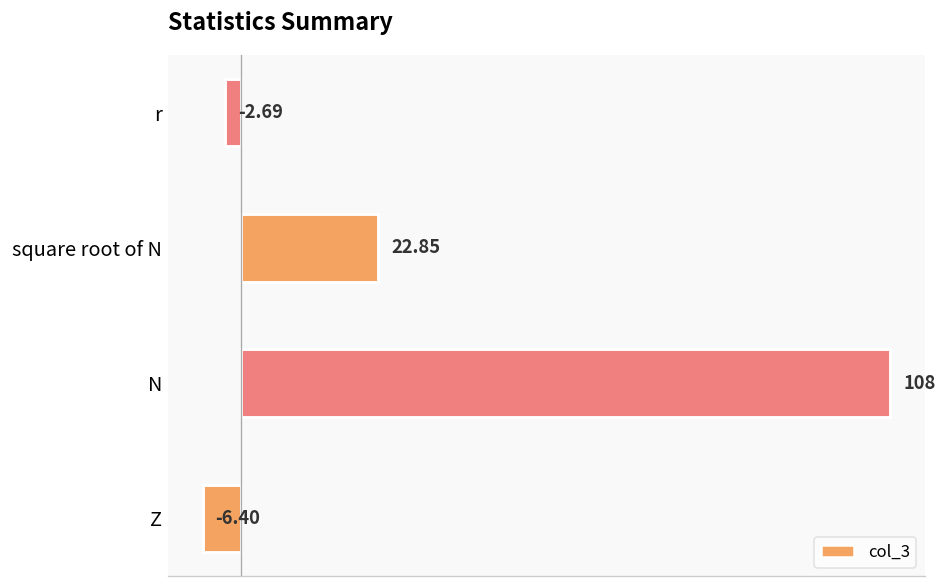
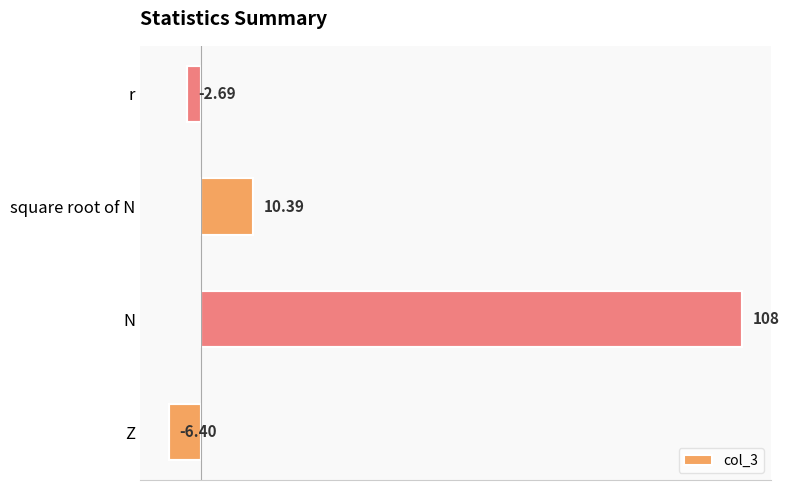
  {
    "r": -2.69,
-   "square root of N": 22.85,
+   "square root of N": 10.39,
    "N": 108,
    "Z": -6.40
  }
